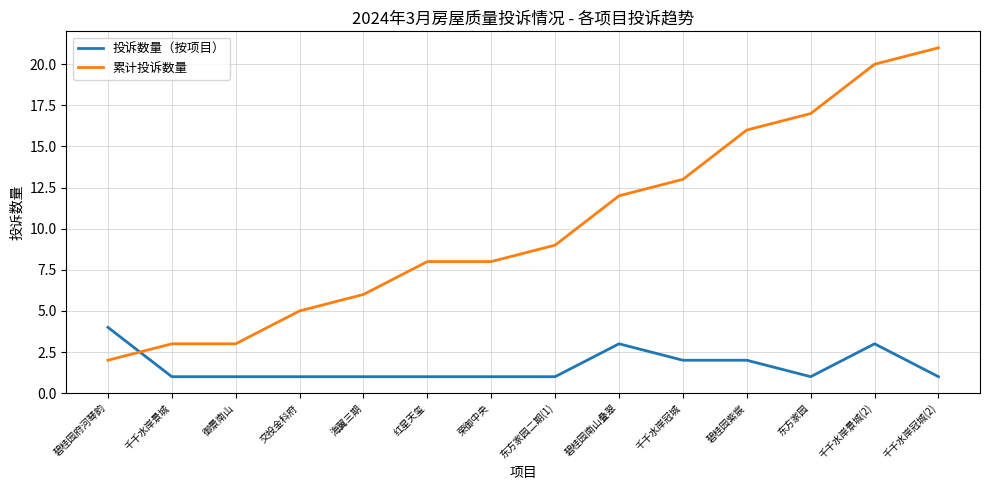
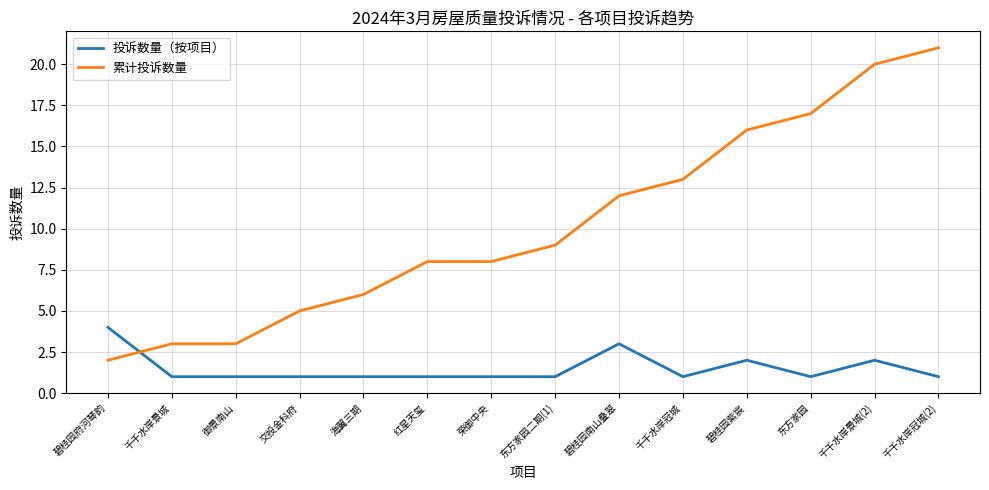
  {
    "投诉数量（按项目）": {
      "碧桂园府河琴韵": 4,
      "千千水岸景城": 1,
      "御景南山": 1,
      "交投金科府": 1,
      "海翼三期": 1,
      "红星天玺": 1,
      "荣御中央": 1,
      "东方家园二期(1)": 1,
      "碧桂园南山叠翠": 3,
-     "千千水岸冠城": 2,
+     "千千水岸冠城": 1,
      "碧桂园紫宸": 2,
      "东方家园": 1,
-     "千千水岸景城(2)": 3,
+     "千千水岸景城(2)": 2,
      "千千水岸冠城(2)": 1
    },
    "累计投诉数量": {
      "碧桂园府河琴韵": 2,
      "千千水岸景城": 3,
      "御景南山": 3,
      "交投金科府": 5,
      "海翼三期": 6,
      "红星天玺": 8,
      "荣御中央": 8,
      "东方家园二期(1)": 9,
      "碧桂园南山叠翠": 12,
      "千千水岸冠城": 13,
      "碧桂园紫宸": 16,
      "东方家园": 17,
      "千千水岸景城(2)": 20,
      "千千水岸冠城(2)": 21
    }
  }
